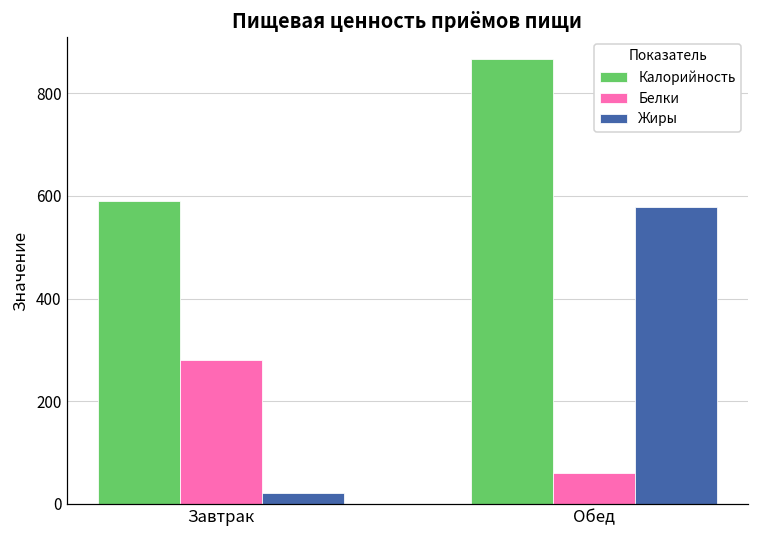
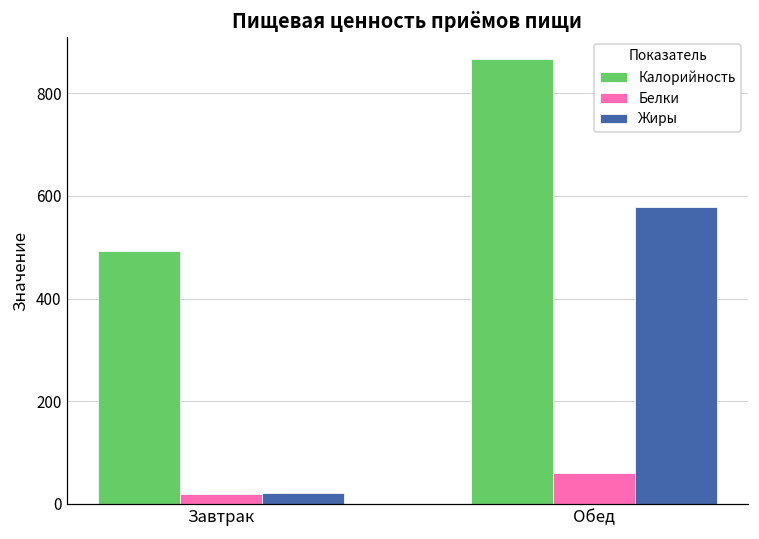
  {
    "Калорийность": {
-     "Завтрак": 590,
+     "Завтрак": 490,
      "Обед": 870
    },
    "Белки": {
-     "Завтрак": 280,
+     "Завтрак": 20,
      "Обед": 60
    },
    "Жиры": {
      "Завтрак": 20,
      "Обед": 580
    }
  }
